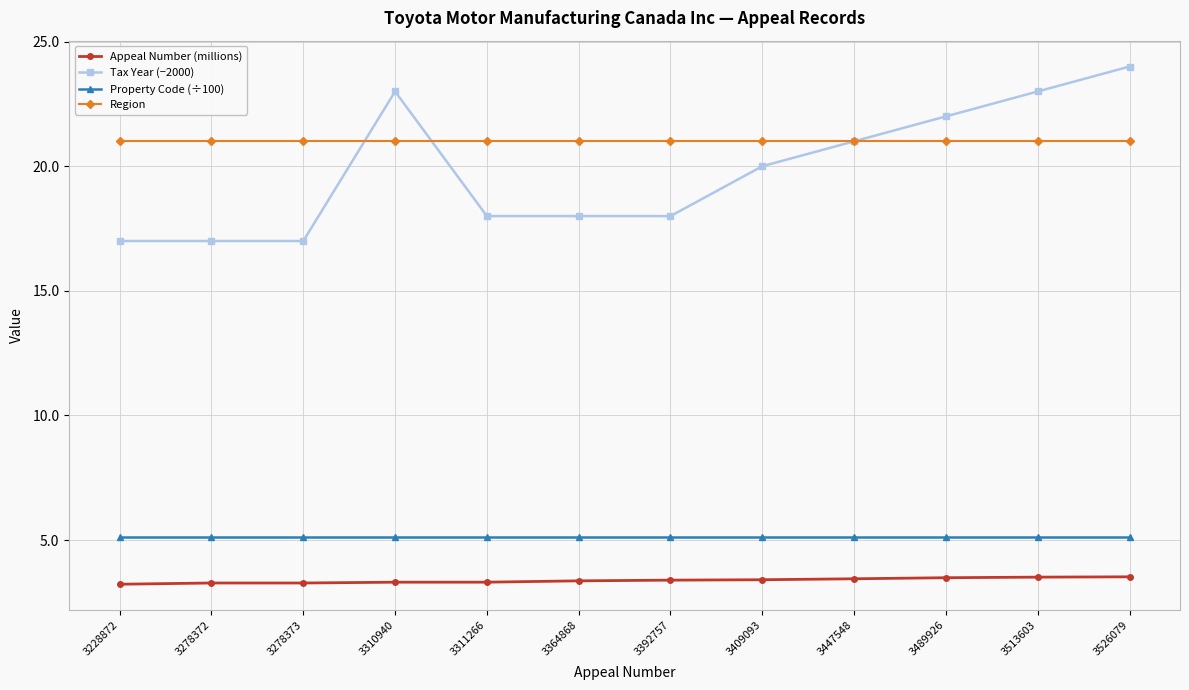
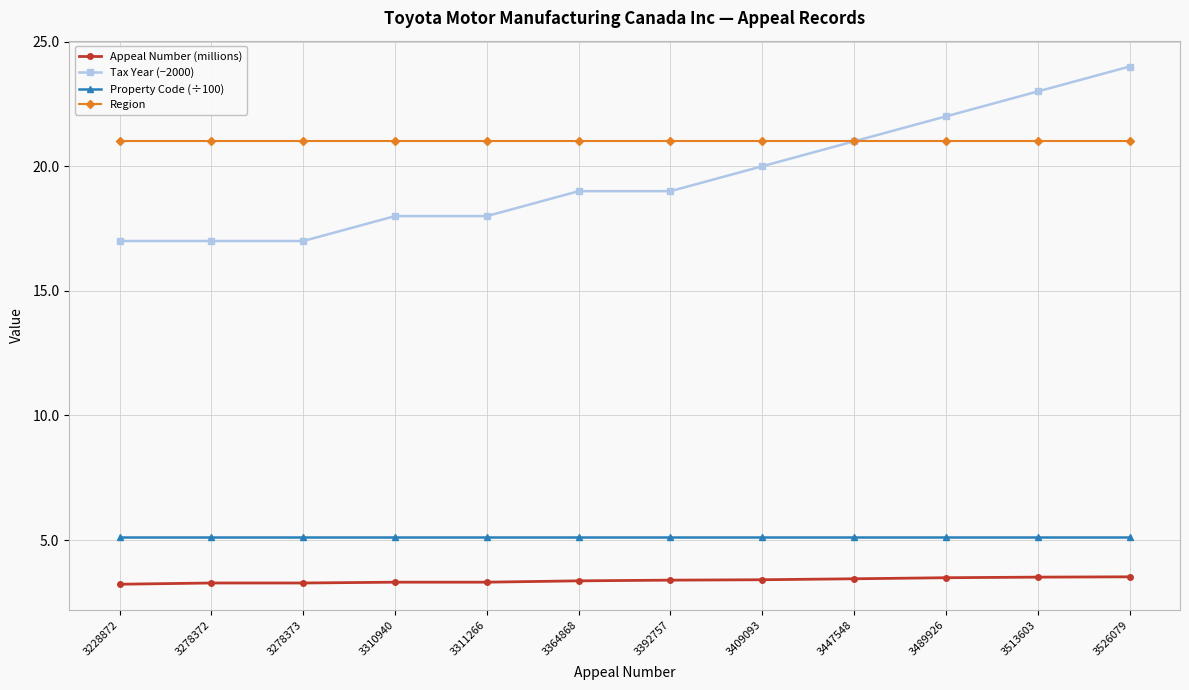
  {
    "Appeal Number (millions)": {
      "3228872": 3.2,
      "3278372": 3.3,
      "3278373": 3.3,
      "3310940": 3.3,
      "3311266": 3.3,
      "3364868": 3.4,
      "3392757": 3.4,
      "3409093": 3.4,
      "3447548": 3.4,
      "3489926": 3.5,
      "3513603": 3.5,
      "3526079": 3.5
    },
    "Tax Year (−2000)": {
      "3228872": 17.0,
      "3278372": 17.0,
      "3278373": 17.0,
-     "3310940": 23.0,
+     "3310940": 18.0,
      "3311266": 18.0,
-     "3364868": 18.0,
-     "3392757": 18.0,
+     "3364868": 19.0,
+     "3392757": 19.0,
      "3409093": 20.0,
      "3489926": 22.0,
      "3513603": 23.0,
      "3526079": 24.0
    },
    "Property Code (÷100)": {
      "3228872": 5.1,
      "3278372": 5.1,
      "3278373": 5.1,
      "3310940": 5.1,
      "3311266": 5.1,
      "3364868": 5.1,
      "3392757": 5.1,
      "3409093": 5.1,
      "3447548": 5.1,
      "3489926": 5.1,
      "3513603": 5.1,
      "3526079": 5.1
    },
    "Region": {
      "3228872": 21.0,
      "3278372": 21.0,
      "3278373": 21.0,
      "3310940": 21.0,
      "3311266": 21.0,
      "3364868": 21.0,
      "3392757": 21.0,
      "3409093": 21.0,
      "3489926": 21.0,
      "3513603": 21.0,
      "3526079": 21.0
    }
  }
